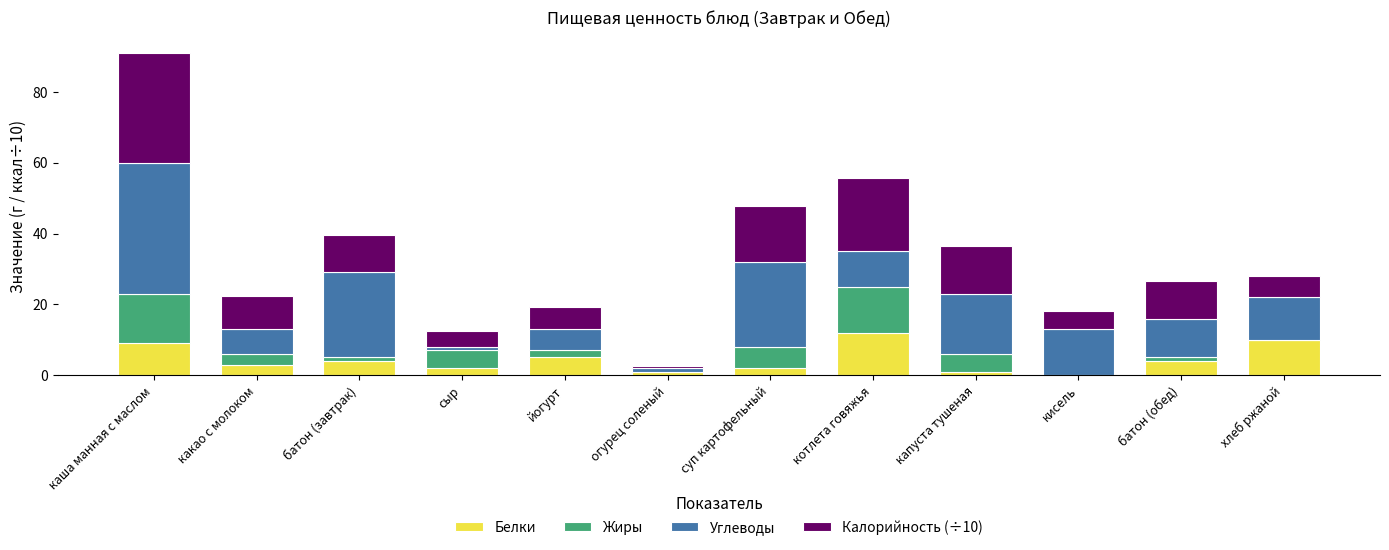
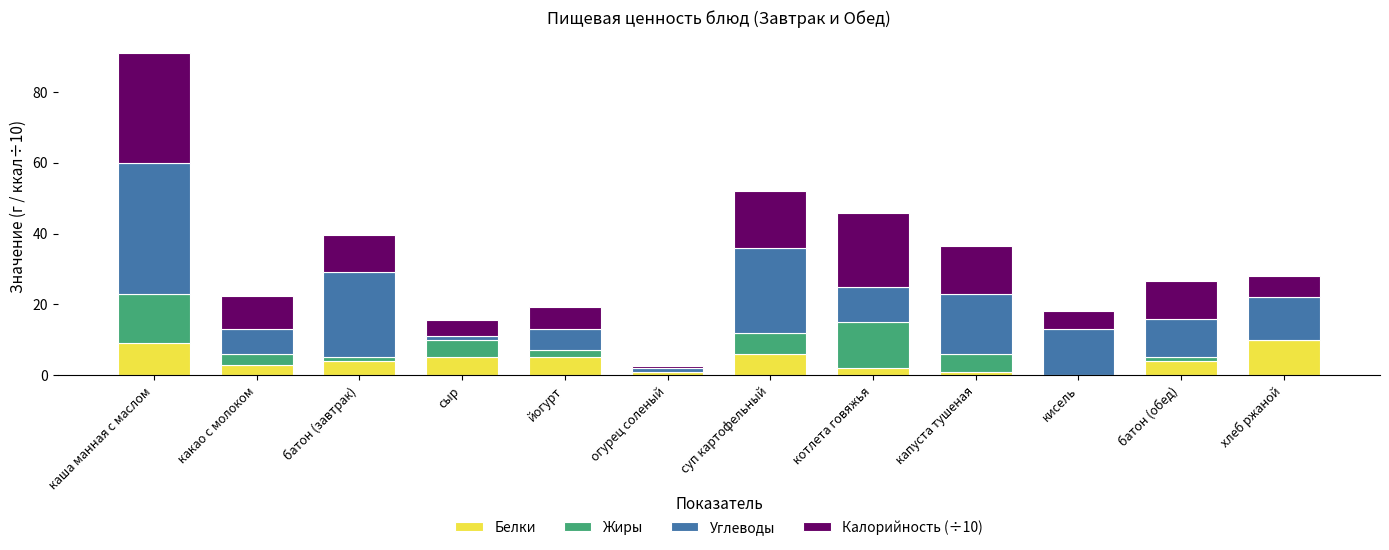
  {
    "Белки": {
      "каша манная с маслом": 9,
      "какао с молоком": 3,
      "батон (завтрак)": 4,
-     "сыр": 2,
+     "сыр": 5,
      "йогурт": 5,
      "огурец соленый": 1,
-     "суп картофельный": 2,
-     "котлета говяжья": 12,
+     "суп картофельный": 6,
+     "котлета говяжья": 2,
      "капуста тушеная": 1,
      "кисель": 0,
      "батон (обед)": 4,
      "хлеб ржаной": 10
    },
    "Жиры": {
      "каша манная с маслом": 14,
      "какао с молоком": 3,
      "батон (завтрак)": 1,
      "сыр": 5,
      "йогурт": 2,
      "огурец соленый": 0,
      "суп картофельный": 6,
      "котлета говяжья": 13,
      "капуста тушеная": 5,
      "кисель": 0,
      "батон (обед)": 1,
      "хлеб ржаной": 0
    },
    "Углеводы": {
      "каша манная с маслом": 37,
      "какао с молоком": 7,
      "батон (завтрак)": 24,
      "сыр": 1,
      "йогурт": 6,
      "огурец соленый": 1,
      "суп картофельный": 24,
      "котлета говяжья": 10,
      "капуста тушеная": 17,
      "кисель": 13,
      "батон (обед)": 11,
      "хлеб ржаной": 12
    },
    "Калорийность (÷10)": {
      "каша манная с маслом": 31,
      "какао с молоком": 9,
      "батон (завтрак)": 11,
      "сыр": 5,
      "йогурт": 6,
      "суп картофельный": 16,
      "котлета говяжья": 21,
      "капуста тушеная": 14,
      "кисель": 5,
      "батон (обед)": 11,
      "хлеб ржаной": 6
    }
  }
